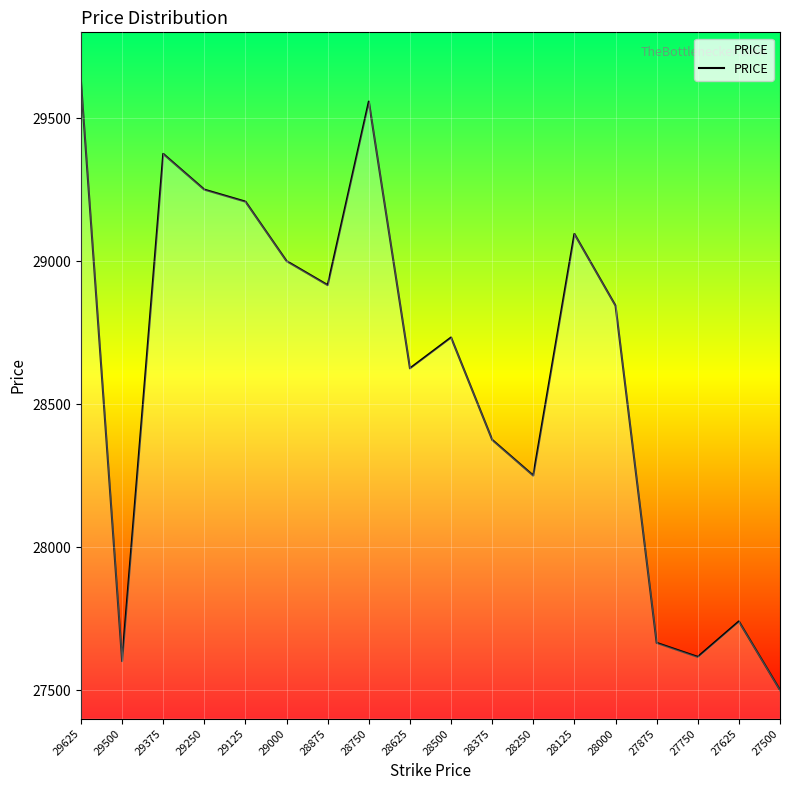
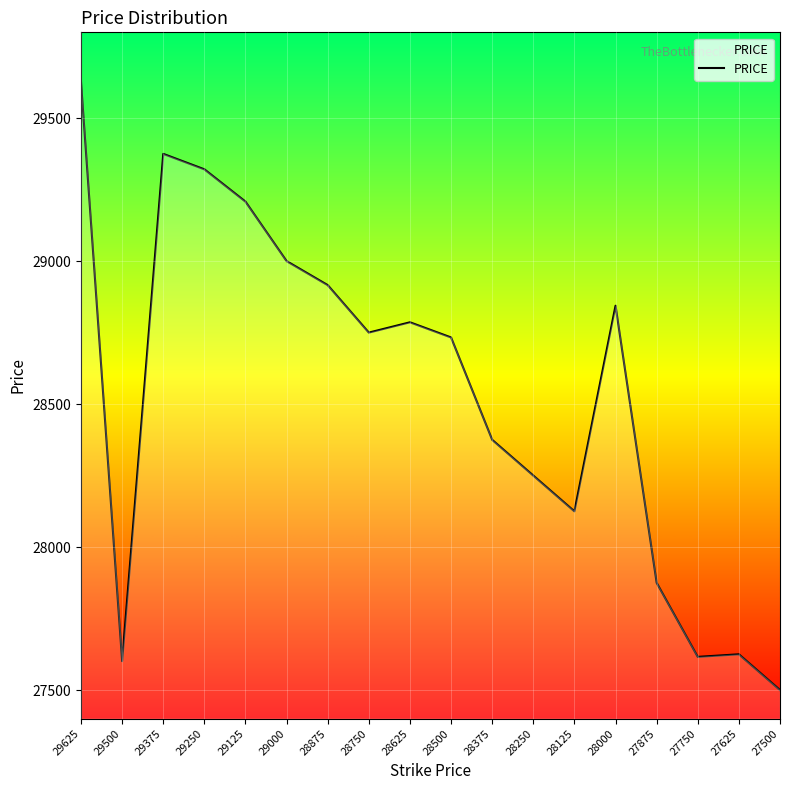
  {
    "29625": 29630,
    "29500": 27600,
    "29375": 29380,
-   "29250": 29250,
+   "29250": 29320,
    "29125": 29210,
    "29000": 29000,
    "28875": 28920,
-   "28750": 29560,
-   "28625": 28630,
+   "28750": 28750,
+   "28625": 28790,
    "28500": 28730,
    "28375": 28380,
    "28250": 28250,
-   "28125": 29100,
+   "28125": 28130,
    "28000": 28840,
-   "27875": 27670,
+   "27875": 27880,
    "27750": 27620,
-   "27625": 27740,
+   "27625": 27630,
    "27500": 27500
  }
